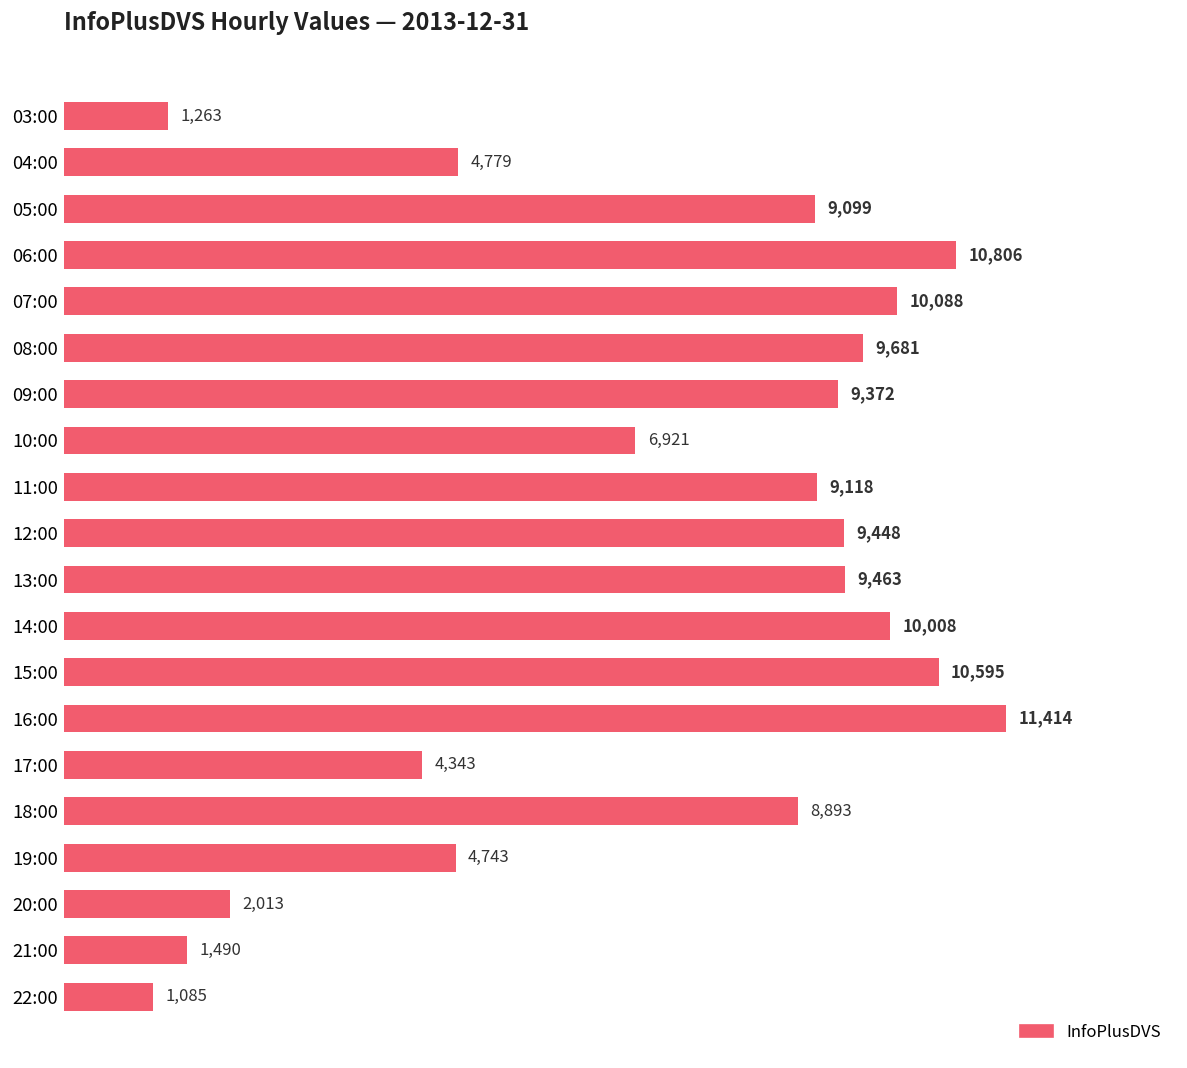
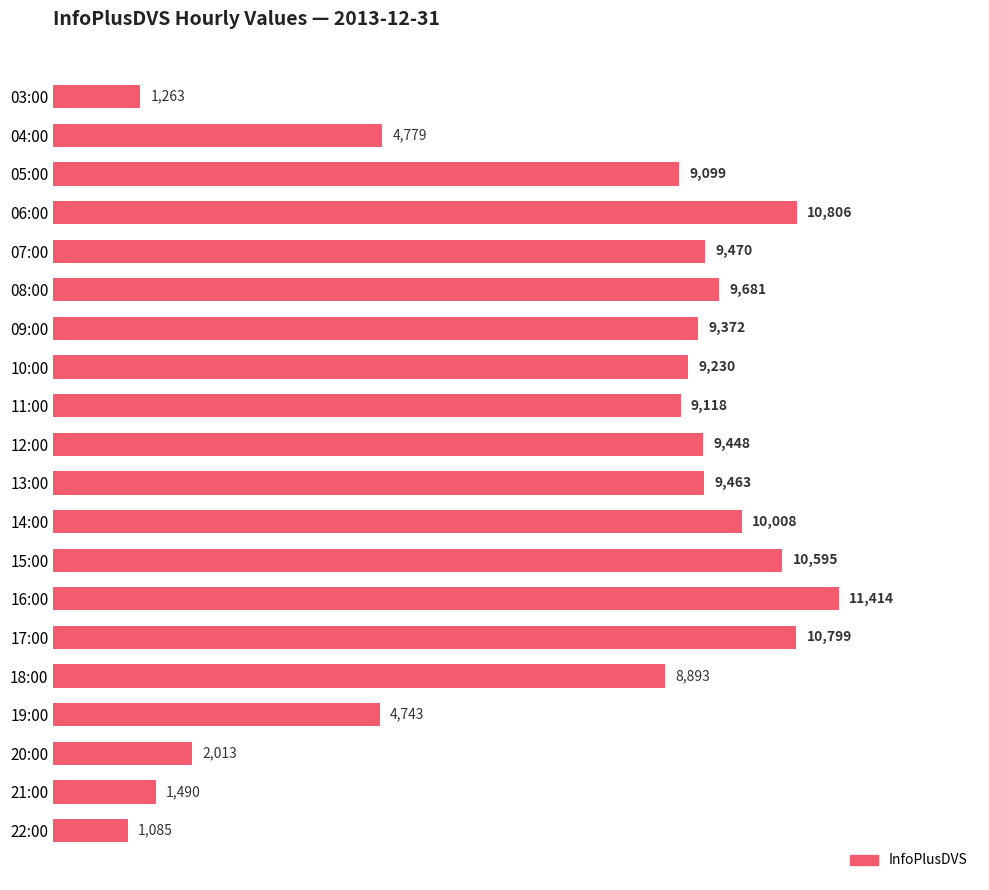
  {
    "03:00": "1,263",
    "04:00": "4,779",
    "05:00": "9,099",
    "06:00": "10,806",
-   "07:00": "10,088",
+   "07:00": "9,470",
    "08:00": "9,681",
    "09:00": "9,372",
-   "10:00": "6,921",
+   "10:00": "9,230",
    "11:00": "9,118",
    "12:00": "9,448",
    "13:00": "9,463",
    "14:00": "10,008",
    "15:00": "10,595",
    "16:00": "11,414",
-   "17:00": "4,343",
+   "17:00": "10,799",
    "18:00": "8,893",
    "19:00": "4,743",
    "20:00": "2,013",
    "21:00": "1,490",
    "22:00": "1,085"
  }
